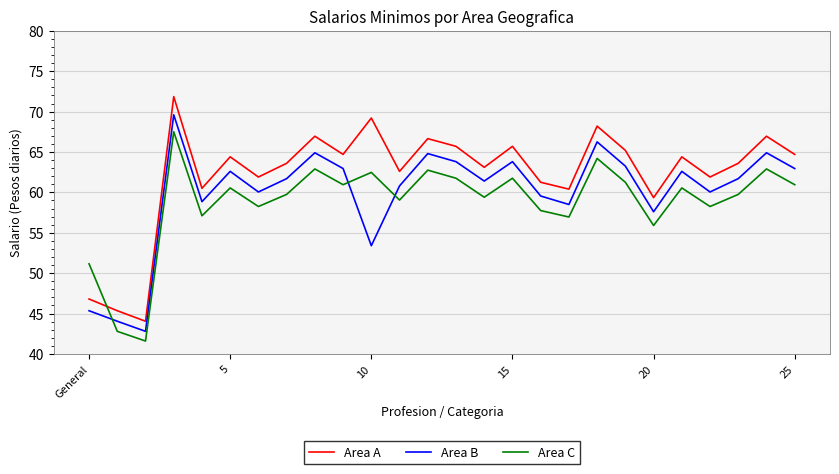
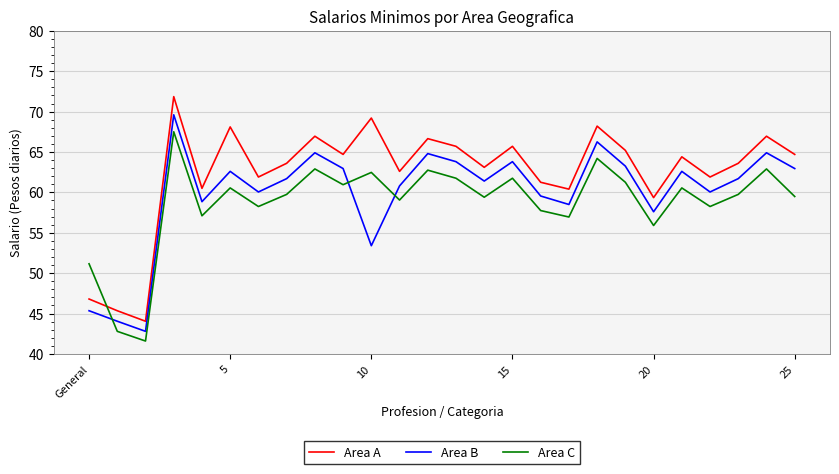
  {
    "Area A": {
      "General": 47,
-     "5": 64,
+     "5": 68,
      "10": 69,
      "15": 66,
      "20": 59,
      "25": 65
    },
    "Area B": {
      "General": 45,
      "5": 63,
      "10": 53,
      "15": 64,
      "20": 58,
      "25": 63
    },
    "Area C": {
      "General": 51,
      "5": 61,
      "10": 62,
      "15": 62,
      "20": 56,
-     "25": 61
+     "25": 59
    }
  }
